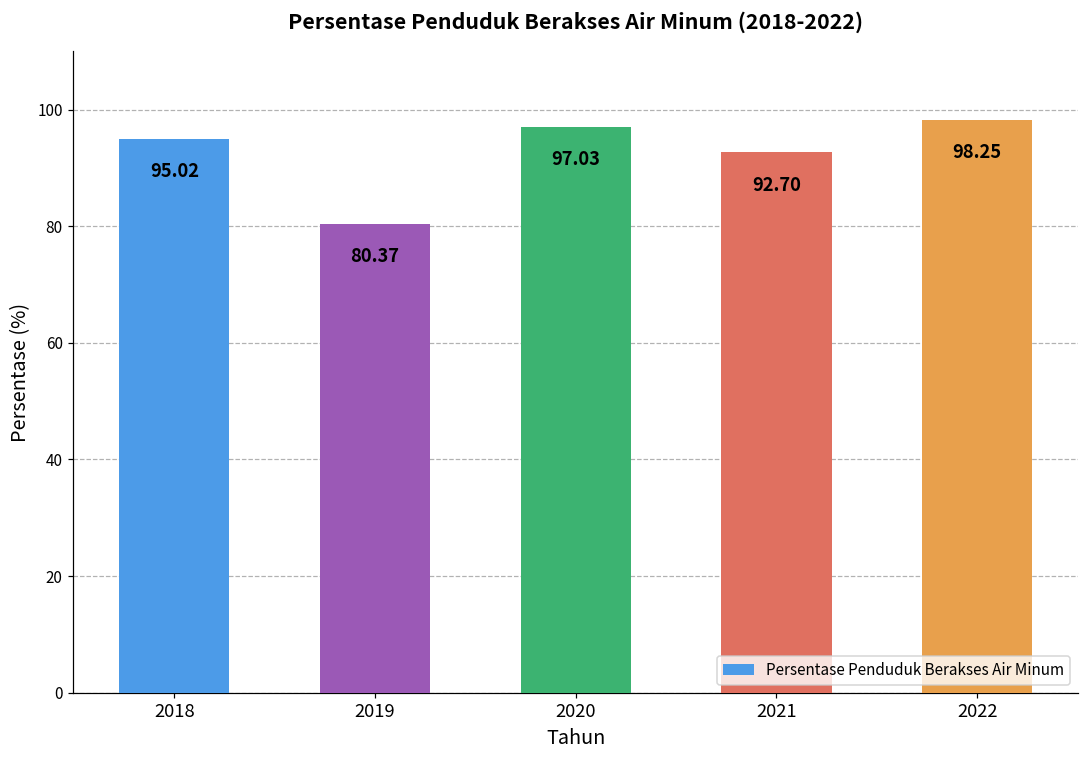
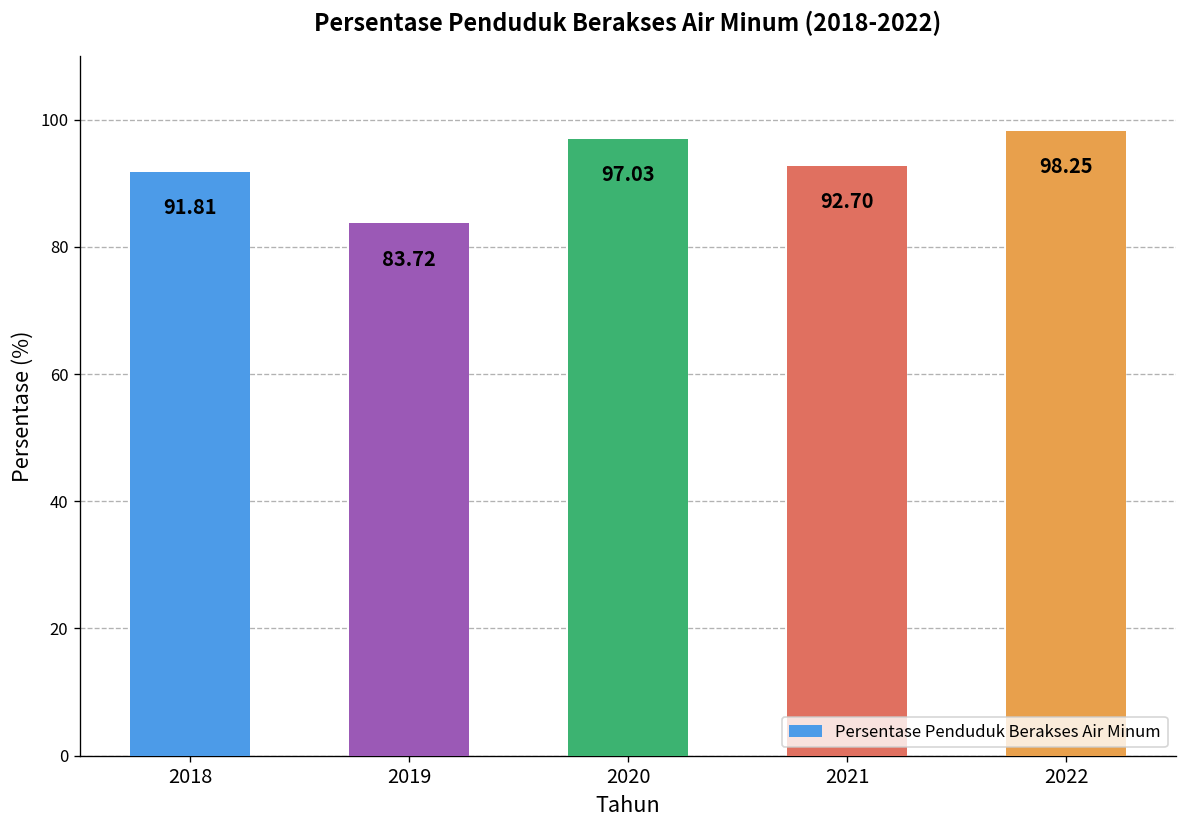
  {
-   "2018": 95.02,
-   "2019": 80.37,
+   "2018": 91.81,
+   "2019": 83.72,
    "2020": 97.03,
    "2021": 92.70,
    "2022": 98.25
  }
